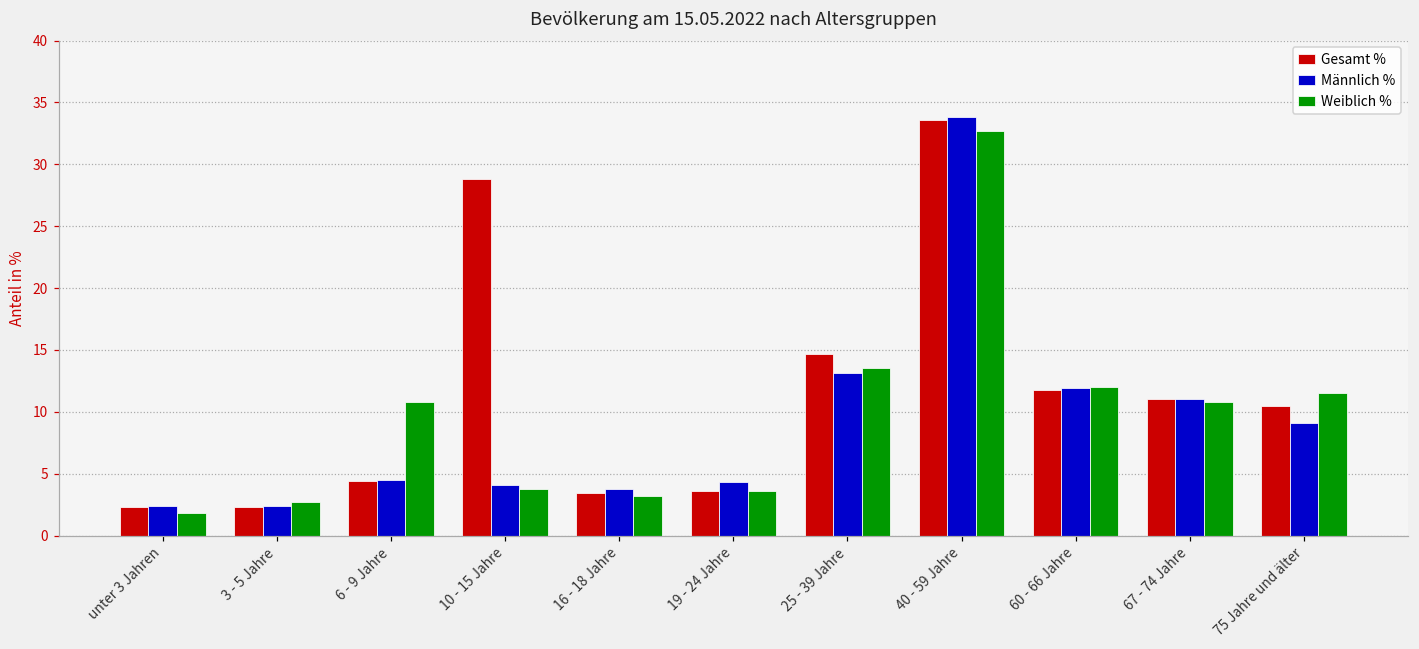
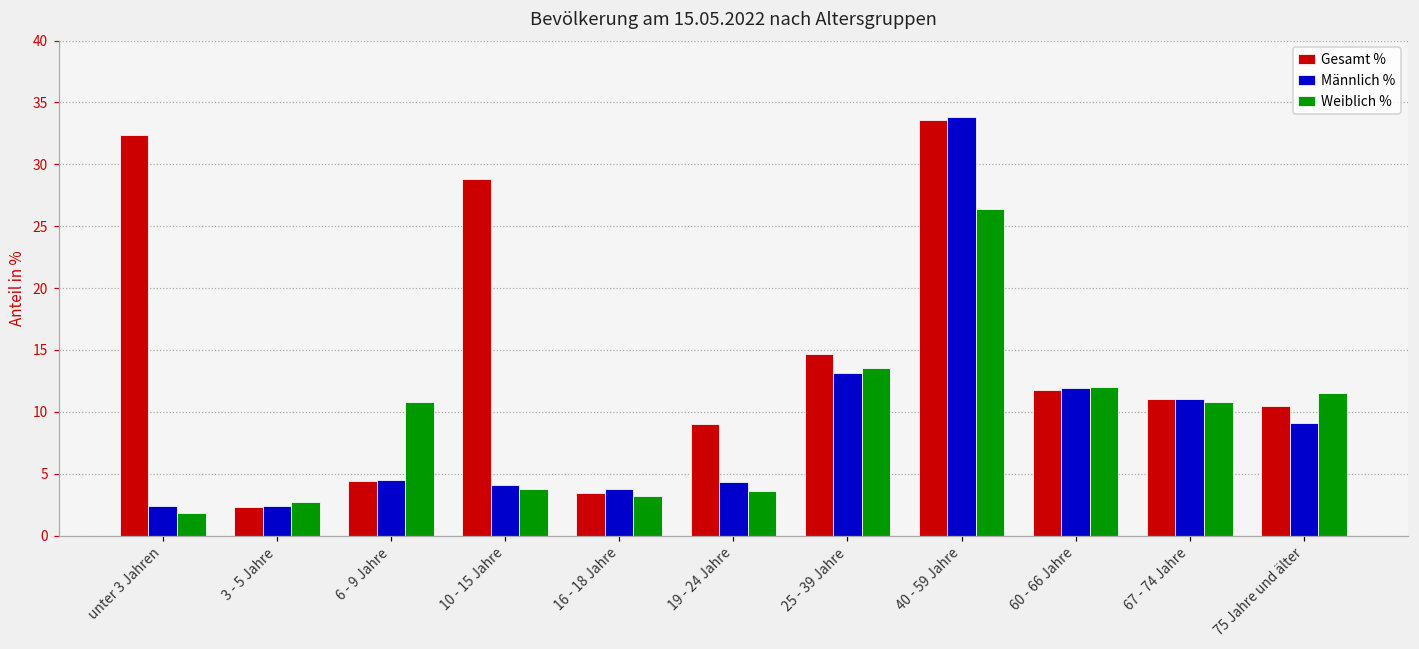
  {
    "Gesamt %": {
-     "unter 3 Jahren": 2.3,
+     "unter 3 Jahren": 32.4,
      "3 - 5 Jahre": 2.3,
      "6 - 9 Jahre": 4.4,
      "10 - 15 Jahre": 28.8,
      "16 - 18 Jahre": 3.4,
-     "19 - 24 Jahre": 3.6,
+     "19 - 24 Jahre": 9.0,
      "25 - 39 Jahre": 14.7,
      "40 - 59 Jahre": 33.6,
      "60 - 66 Jahre": 11.8,
      "67 - 74 Jahre": 11.0,
      "75 Jahre und älter": 10.5
    },
    "Männlich %": {
      "unter 3 Jahren": 2.4,
      "3 - 5 Jahre": 2.4,
      "6 - 9 Jahre": 4.5,
      "10 - 15 Jahre": 4.1,
      "16 - 18 Jahre": 3.8,
      "19 - 24 Jahre": 4.3,
      "25 - 39 Jahre": 13.1,
      "40 - 59 Jahre": 33.8,
      "60 - 66 Jahre": 11.9,
      "67 - 74 Jahre": 11.0,
      "75 Jahre und älter": 9.1
    },
    "Weiblich %": {
      "unter 3 Jahren": 1.8,
      "3 - 5 Jahre": 2.7,
      "6 - 9 Jahre": 10.8,
      "10 - 15 Jahre": 3.8,
      "16 - 18 Jahre": 3.2,
      "19 - 24 Jahre": 3.6,
      "25 - 39 Jahre": 13.5,
-     "40 - 59 Jahre": 32.7,
+     "40 - 59 Jahre": 26.4,
      "60 - 66 Jahre": 12.0,
      "67 - 74 Jahre": 10.8,
      "75 Jahre und älter": 11.5
    }
  }
